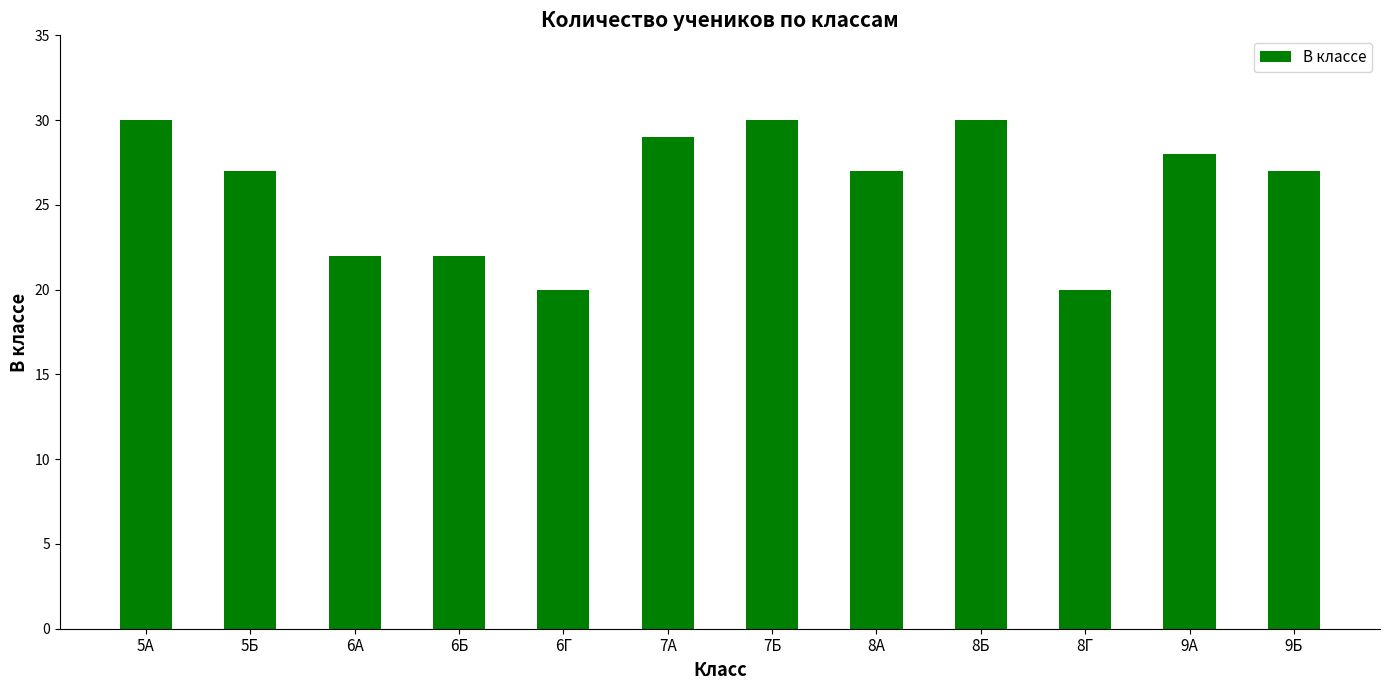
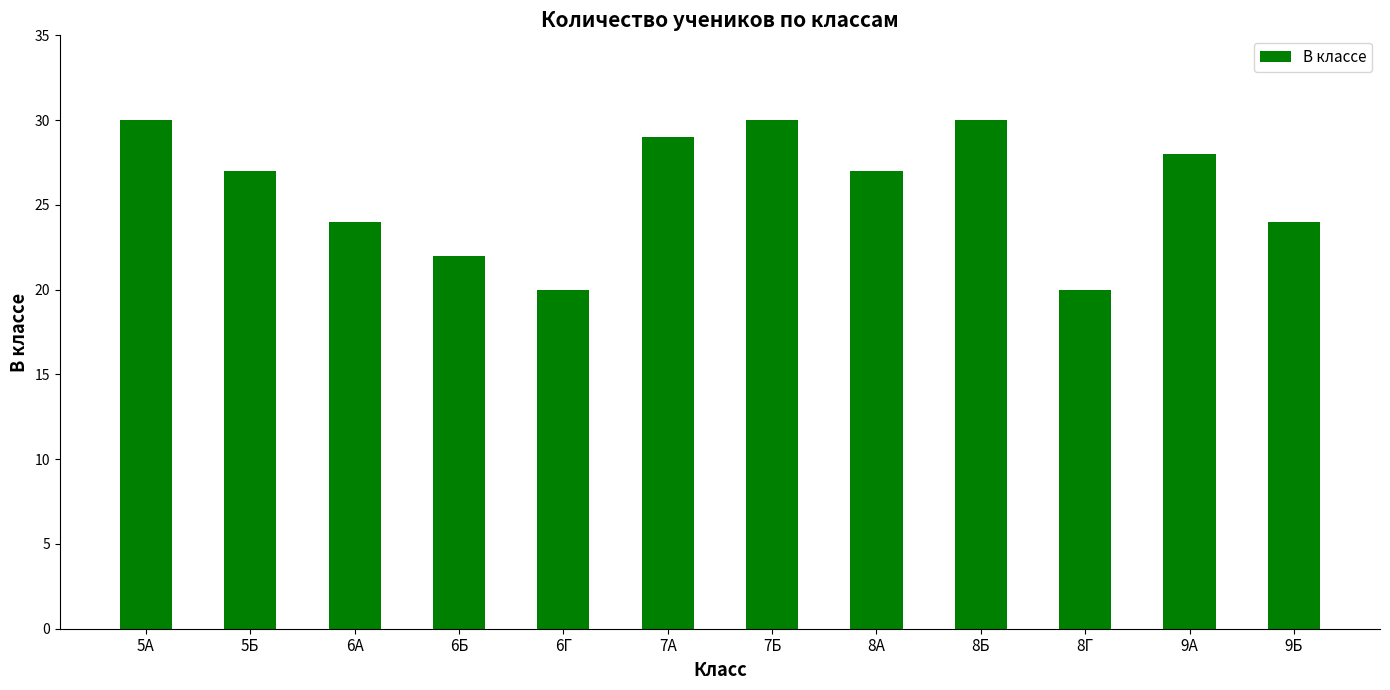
  {
    "5А": 30,
    "5Б": 27,
-   "6А": 22,
+   "6А": 24,
    "6Б": 22,
    "6Г": 20,
    "7А": 29,
    "7Б": 30,
    "8А": 27,
    "8Б": 30,
    "8Г": 20,
    "9А": 28,
-   "9Б": 27
+   "9Б": 24
  }
